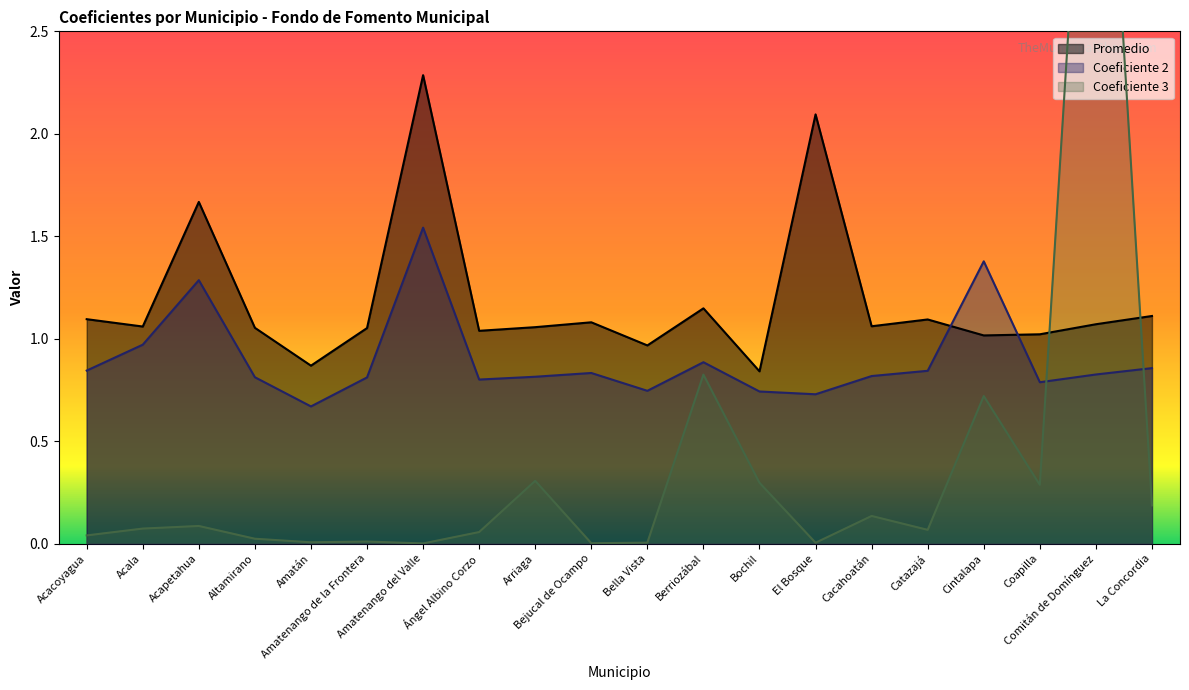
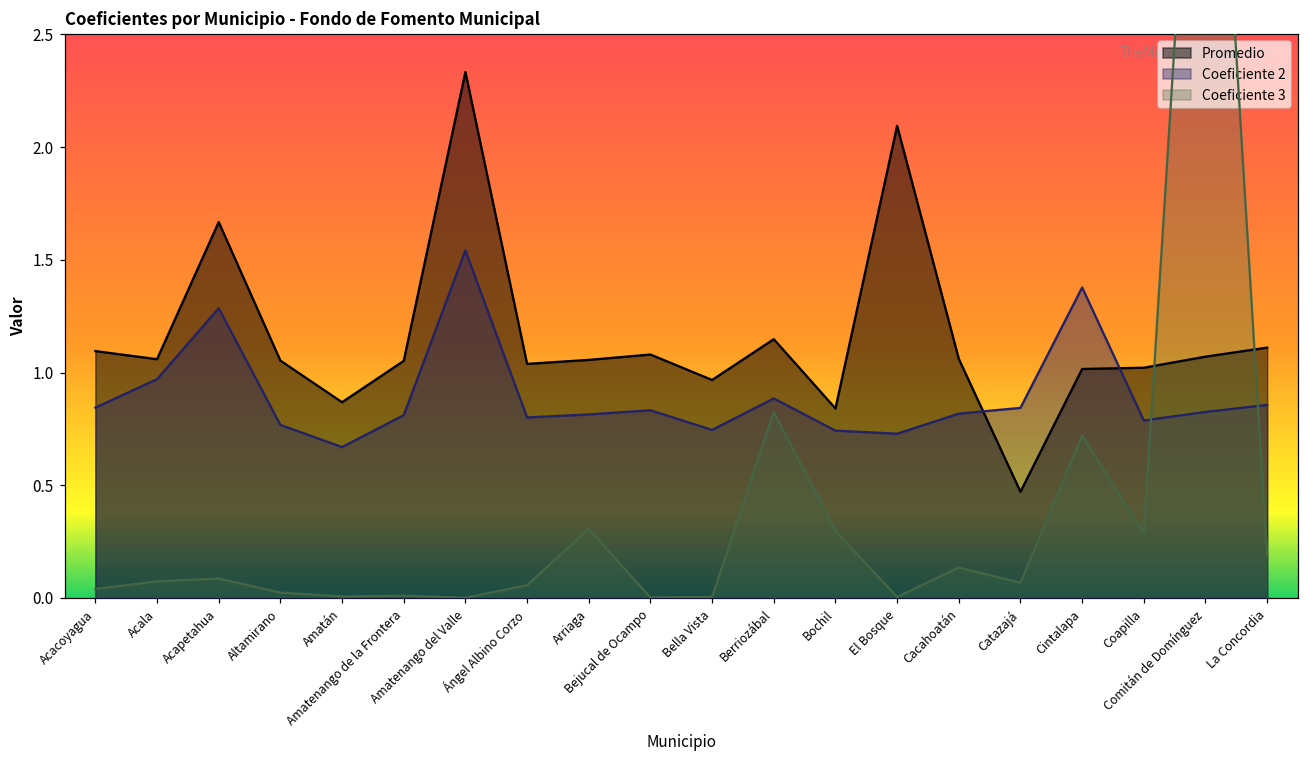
  {
    "Promedio": {
      "Acacoyagua": 1.10,
      "Acala": 1.06,
      "Acapetahua": 1.67,
      "Altamirano": 1.05,
      "Amatán": 0.87,
      "Amatenango de la Frontera": 1.05,
-     "Amatenango del Valle": 2.29,
+     "Amatenango del Valle": 2.33,
      "Ángel Albino Corzo": 1.04,
      "Arriaga": 1.06,
      "Bejucal de Ocampo": 1.08,
      "Bella Vista": 0.97,
      "Berriozábal": 1.15,
      "Bochil": 0.84,
      "El Bosque": 2.09,
      "Cacahoatán": 1.06,
-     "Catazajá": 1.09,
+     "Catazajá": 0.47,
      "Cintalapa": 1.02,
      "Coapilla": 1.02,
      "Comitán de Domínguez": 1.07,
      "La Concordia": 1.11
    },
    "Coeficiente 2": {
      "Acacoyagua": 0.84,
      "Acala": 0.97,
      "Acapetahua": 1.29,
-     "Altamirano": 0.81,
+     "Altamirano": 0.77,
      "Amatán": 0.67,
      "Amatenango de la Frontera": 0.81,
      "Amatenango del Valle": 1.54,
      "Ángel Albino Corzo": 0.80,
      "Arriaga": 0.81,
      "Bejucal de Ocampo": 0.83,
      "Bella Vista": 0.75,
      "Berriozábal": 0.89,
      "Bochil": 0.74,
      "El Bosque": 0.73,
      "Cacahoatán": 0.82,
      "Catazajá": 0.84,
      "Cintalapa": 1.38,
      "Coapilla": 0.79,
      "Comitán de Domínguez": 0.83,
      "La Concordia": 0.86
    },
    "Coeficiente 3": {
      "Acacoyagua": 0.04,
      "Acala": 0.07,
      "Acapetahua": 0.09,
      "Altamirano": 0.02,
      "Amatán": 0.01,
      "Amatenango de la Frontera": 0.01,
      "Amatenango del Valle": 0.00,
      "Ángel Albino Corzo": 0.06,
      "Arriaga": 0.31,
      "Bejucal de Ocampo": 0.00,
      "Bella Vista": 0.00,
      "Berriozábal": 0.82,
      "Bochil": 0.30,
      "El Bosque": 0.00,
      "Cacahoatán": 0.13,
      "Catazajá": 0.07,
      "Cintalapa": 0.72,
      "Coapilla": 0.29,
      "La Concordia": 0.19
    }
  }
